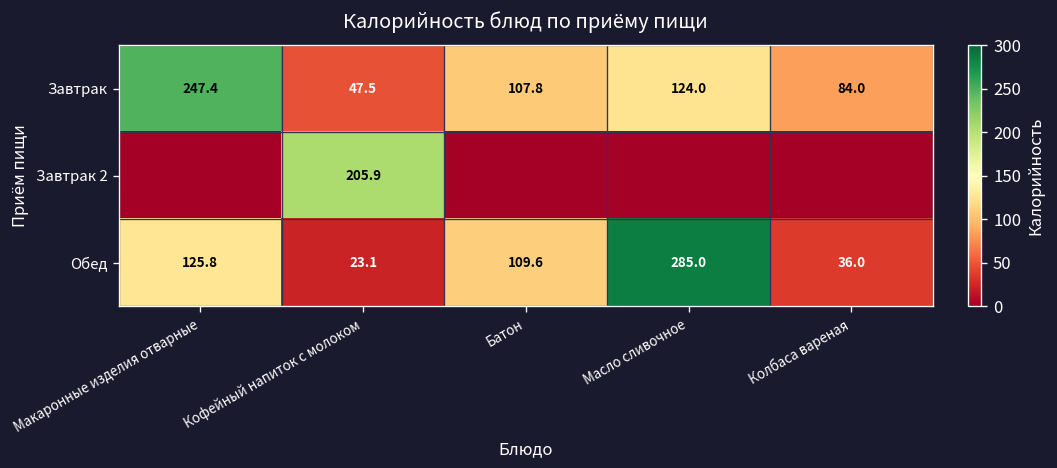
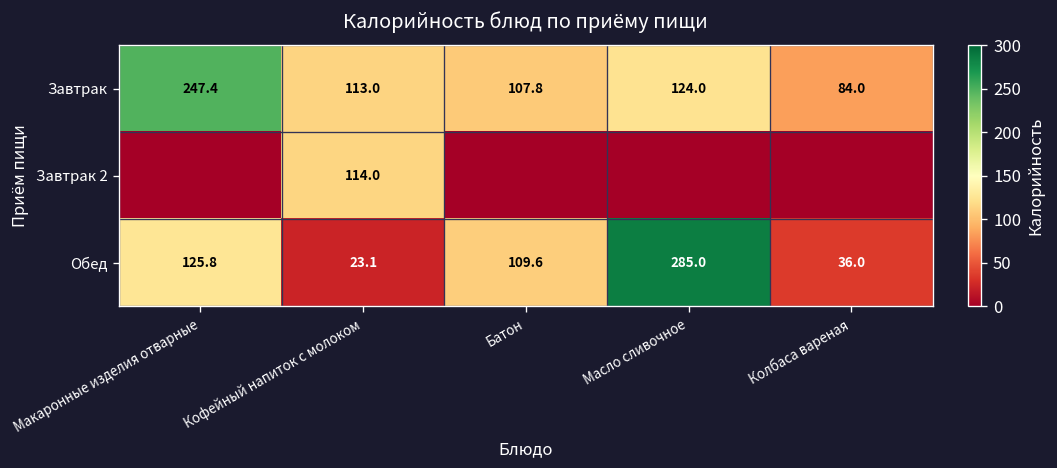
  {
    "Завтрак": {
      "Макаронные изделия отварные": 247.4,
-     "Кофейный напиток с молоком": 47.5,
+     "Кофейный напиток с молоком": 113.0,
      "Батон": 107.8,
      "Масло сливочное": 124.0,
      "Колбаса вареная": 84.0
    },
    "Завтрак 2": {
-     "Кофейный напиток с молоком": 205.9
+     "Кофейный напиток с молоком": 114.0
    },
    "Обед": {
      "Макаронные изделия отварные": 125.8,
      "Кофейный напиток с молоком": 23.1,
      "Батон": 109.6,
      "Масло сливочное": 285.0,
      "Колбаса вареная": 36.0
    }
  }
